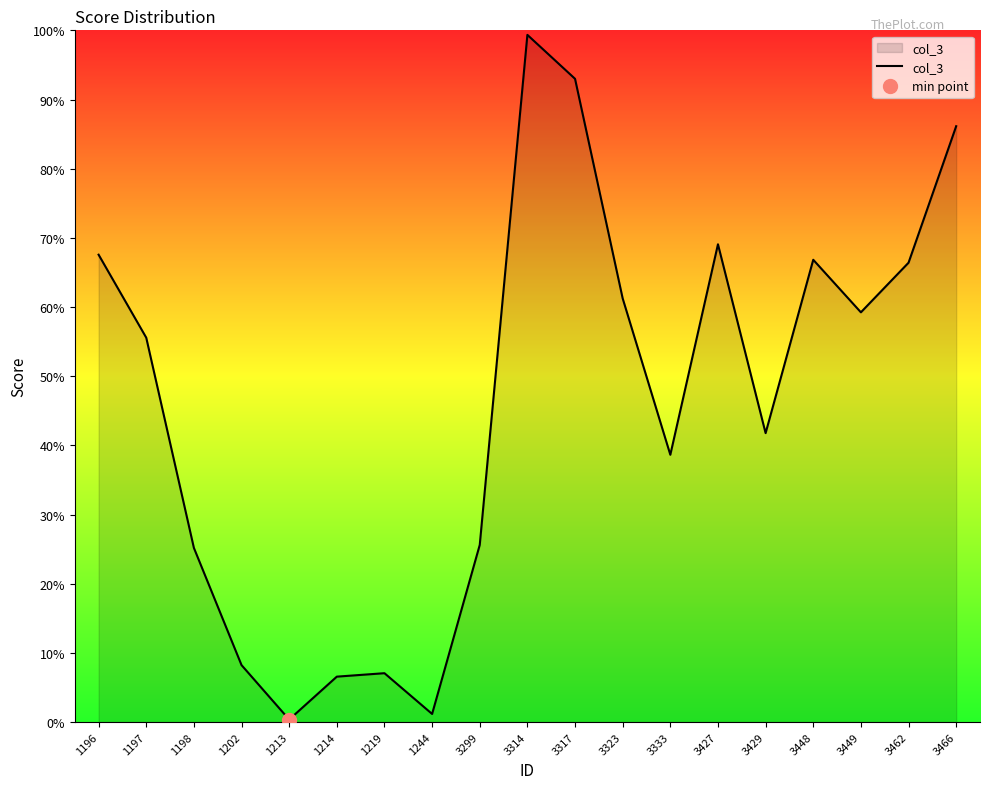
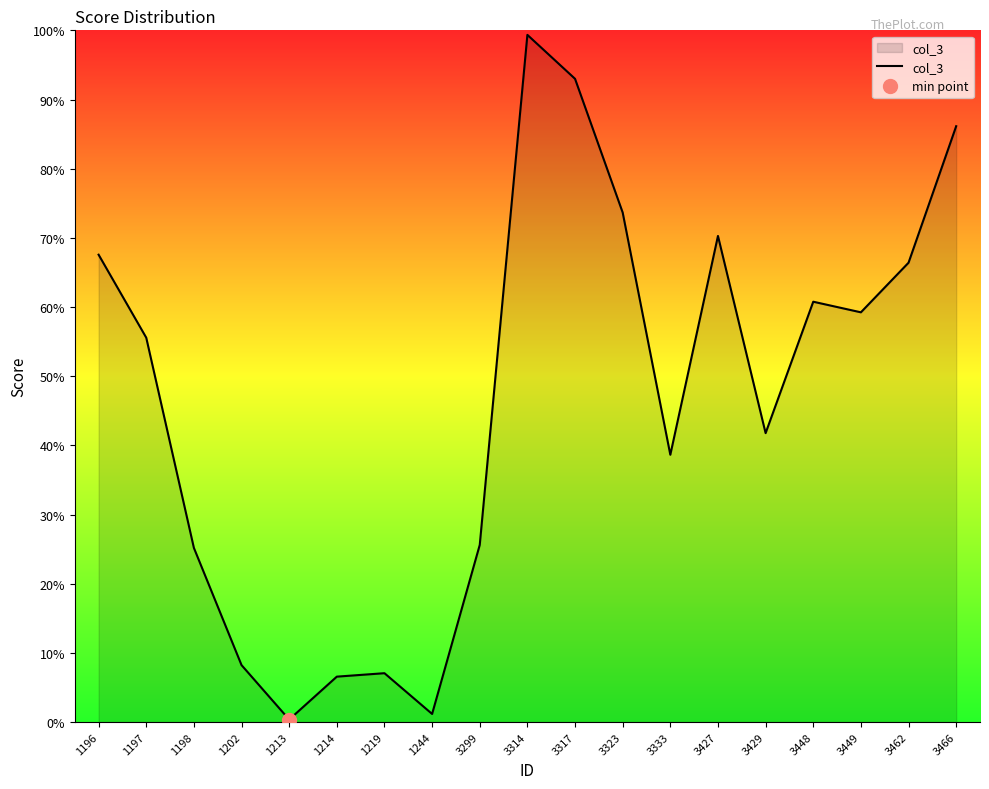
  {
    "col_3": {
      "1196": "68%",
      "1197": "56%",
      "1198": "25%",
      "1202": "8%",
      "1214": "7%",
      "1219": "7%",
      "1244": "1%",
      "3299": "26%",
      "3314": "99%",
      "3317": "93%",
-     "3323": "61%",
+     "3323": "74%",
      "3333": "39%",
-     "3427": "69%",
+     "3427": "70%",
      "3429": "42%",
-     "3448": "67%",
+     "3448": "61%",
      "3449": "59%",
      "3462": "66%",
      "3466": "86%"
    }
  }
